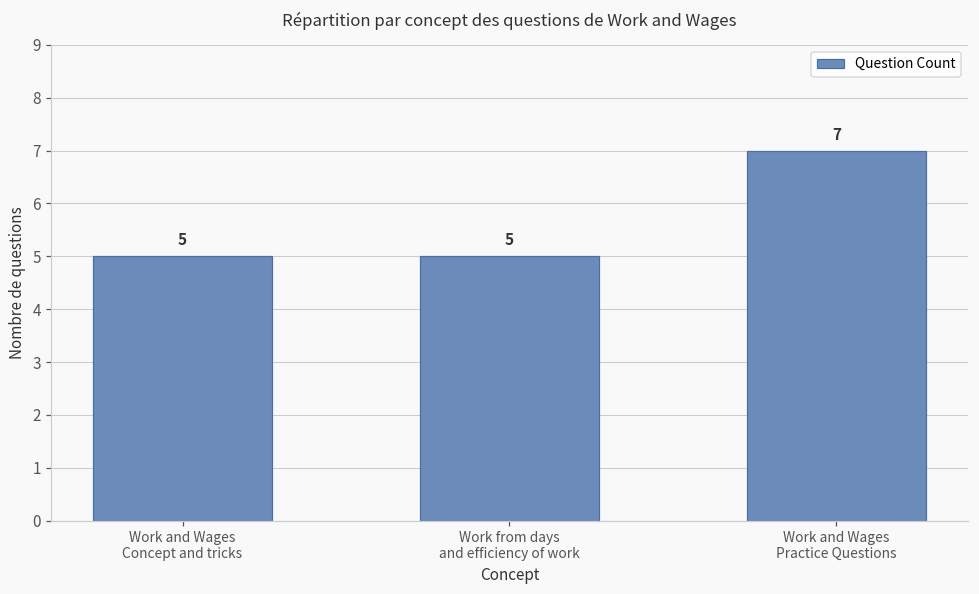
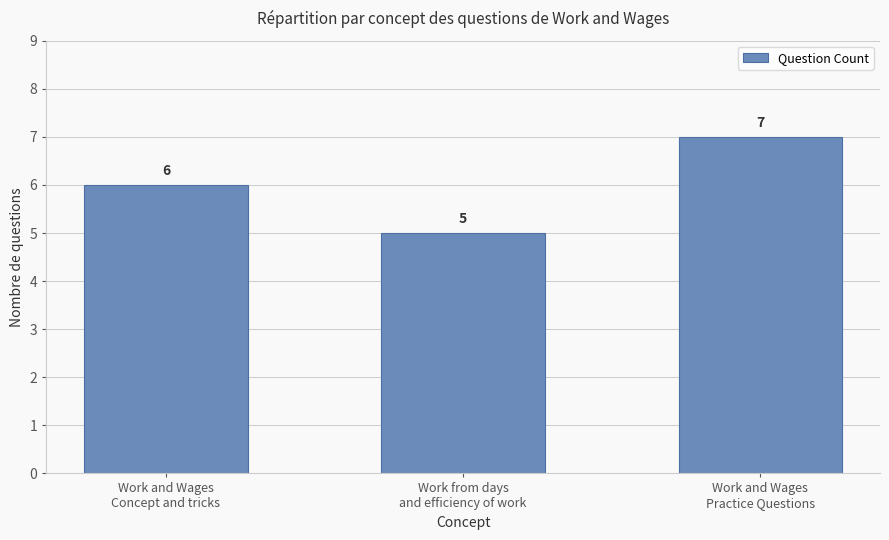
  {
-   "Work and Wages Concept and tricks": 5,
+   "Work and Wages Concept and tricks": 6,
    "Work from days and efficiency of work": 5,
    "Work and Wages Practice Questions": 7
  }
